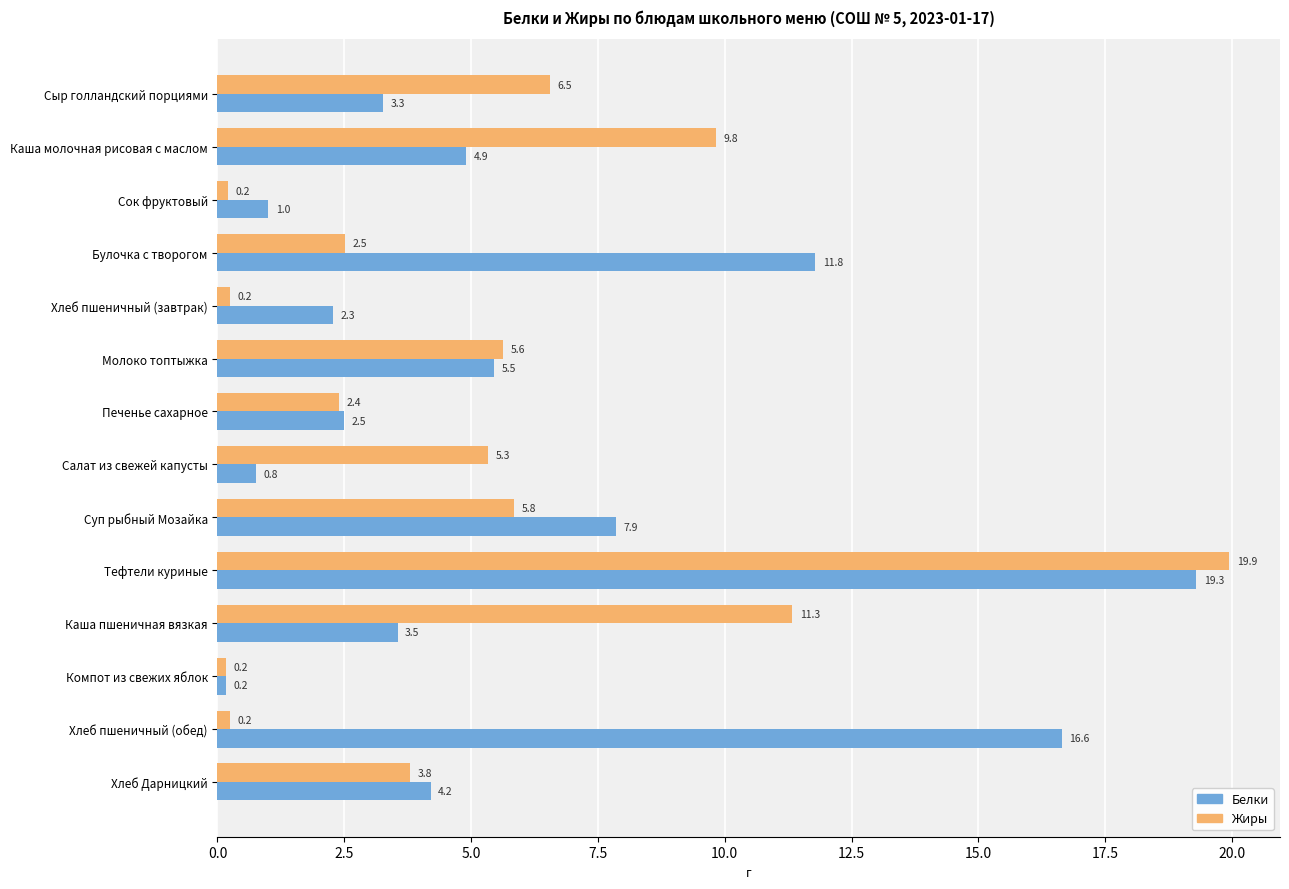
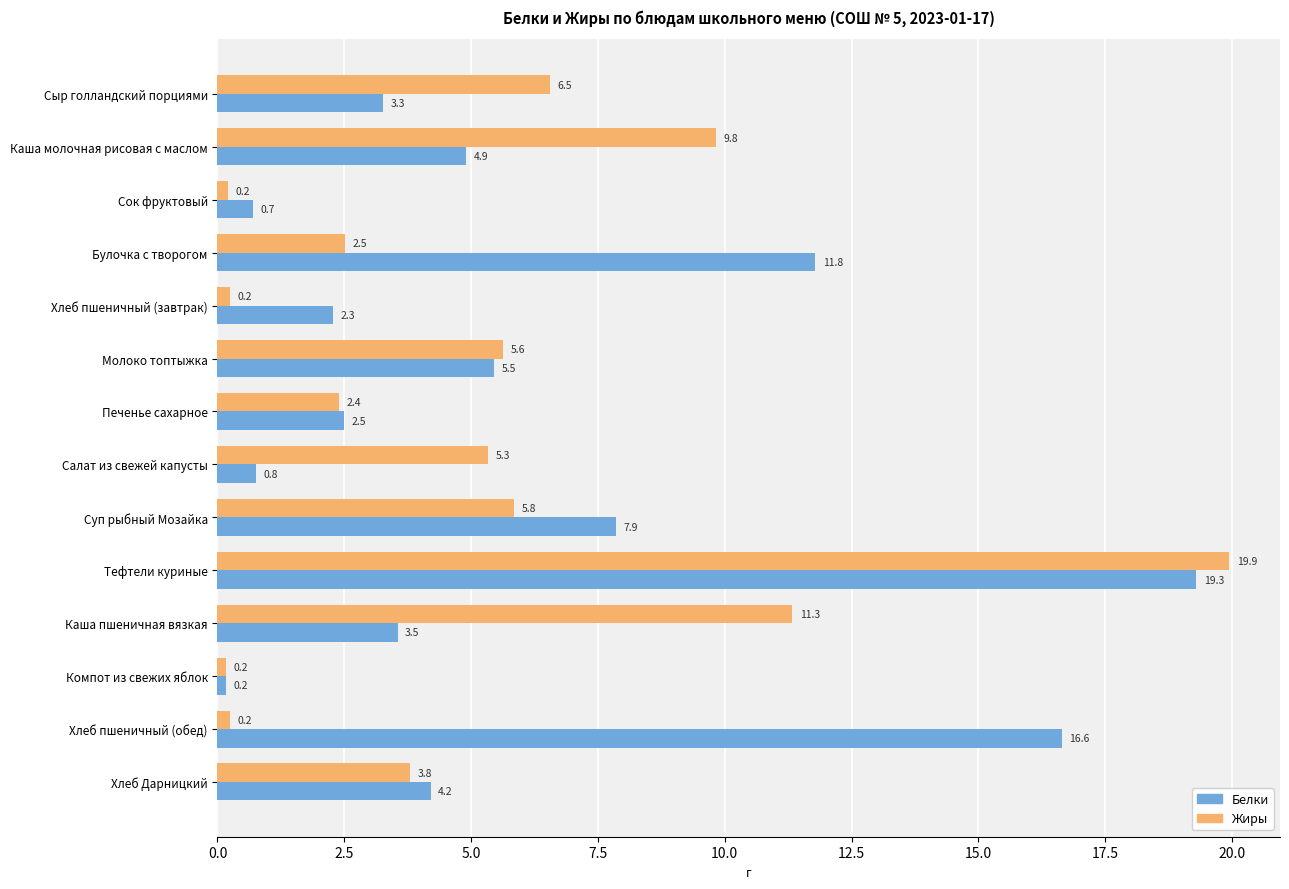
  {
    "Белки": {
      "Сыр голландский порциями": 3.3,
      "Каша молочная рисовая с маслом": 4.9,
-     "Сок фруктовый": 1.0,
+     "Сок фруктовый": 0.7,
      "Булочка с творогом": 11.8,
      "Хлеб пшеничный (завтрак)": 2.3,
      "Молоко топтыжка": 5.5,
      "Печенье сахарное": 2.5,
      "Салат из свежей капусты": 0.8,
      "Суп рыбный Мозайка": 7.9,
      "Тефтели куриные": 19.3,
      "Каша пшеничная вязкая": 3.5,
      "Компот из свежих яблок": 0.2,
      "Хлеб пшеничный (обед)": 16.6,
      "Хлеб Дарницкий": 4.2
    },
    "Жиры": {
      "Сыр голландский порциями": 6.5,
      "Каша молочная рисовая с маслом": 9.8,
      "Сок фруктовый": 0.2,
      "Булочка с творогом": 2.5,
      "Хлеб пшеничный (завтрак)": 0.2,
      "Молоко топтыжка": 5.6,
      "Печенье сахарное": 2.4,
      "Салат из свежей капусты": 5.3,
      "Суп рыбный Мозайка": 5.8,
      "Тефтели куриные": 19.9,
      "Каша пшеничная вязкая": 11.3,
      "Компот из свежих яблок": 0.2,
      "Хлеб пшеничный (обед)": 0.2,
      "Хлеб Дарницкий": 3.8
    }
  }
